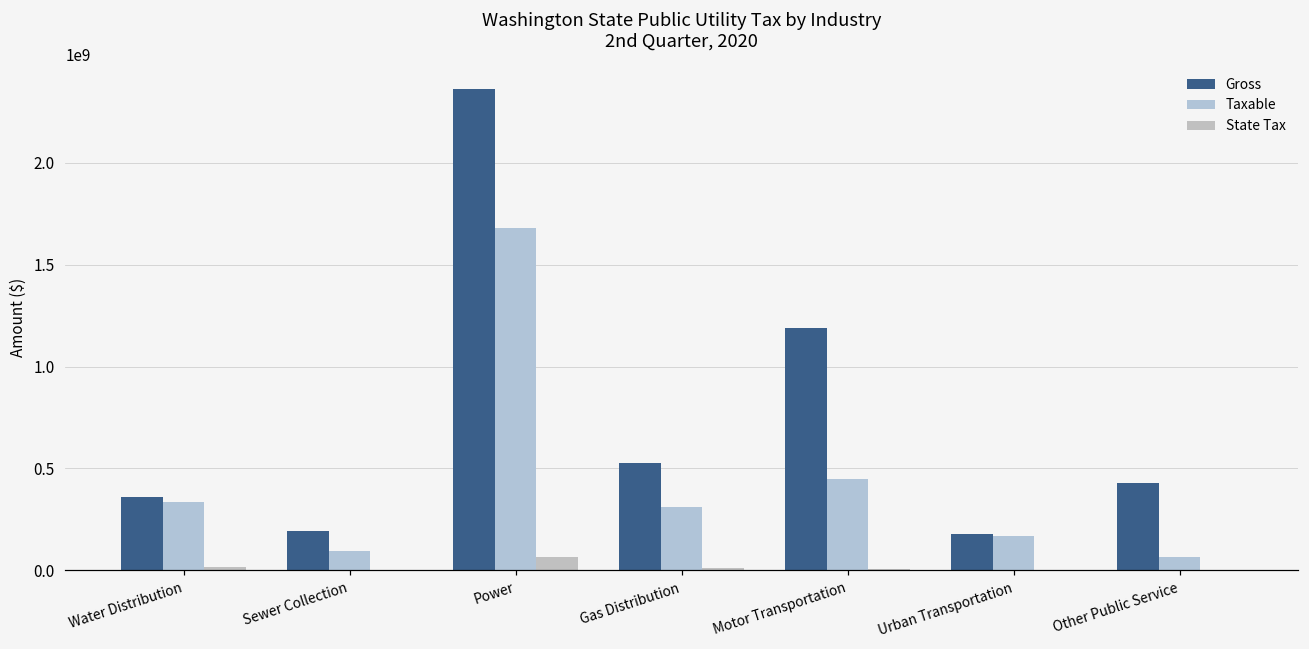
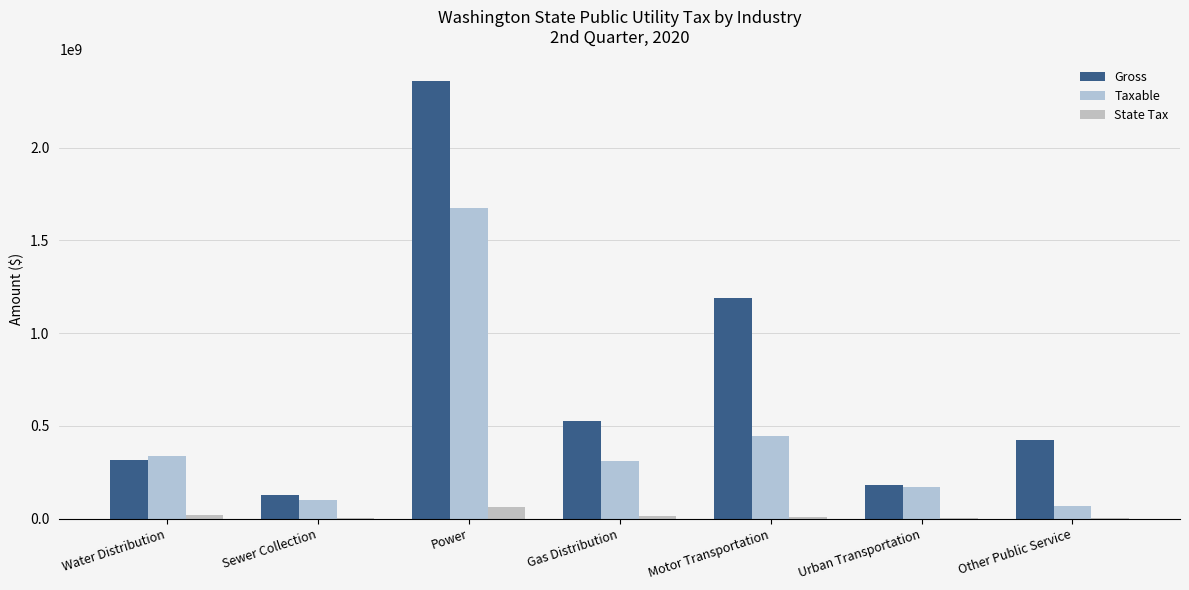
  {
    "Gross": {
-     "Water Distribution": 360000000,
-     "Sewer Collection": 190000000,
+     "Water Distribution": 310000000,
+     "Sewer Collection": 130000000,
      "Power": 2360000000,
      "Gas Distribution": 530000000,
      "Motor Transportation": 1190000000,
      "Urban Transportation": 180000000,
      "Other Public Service": 430000000
    }
  }
